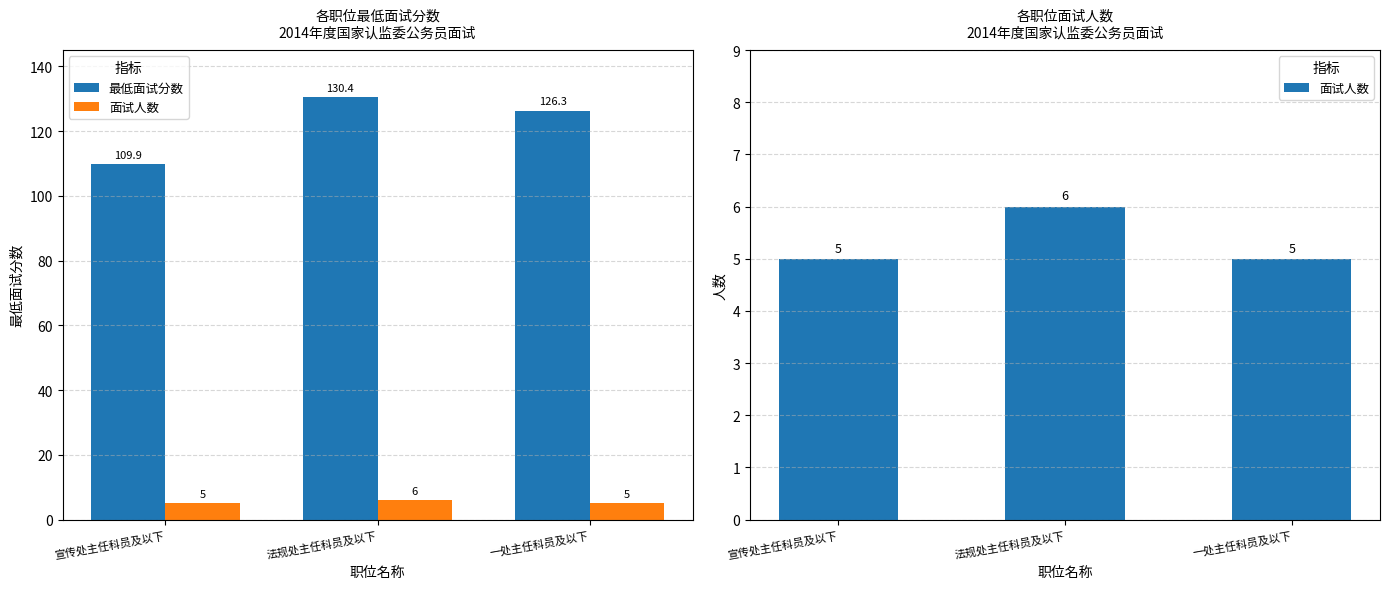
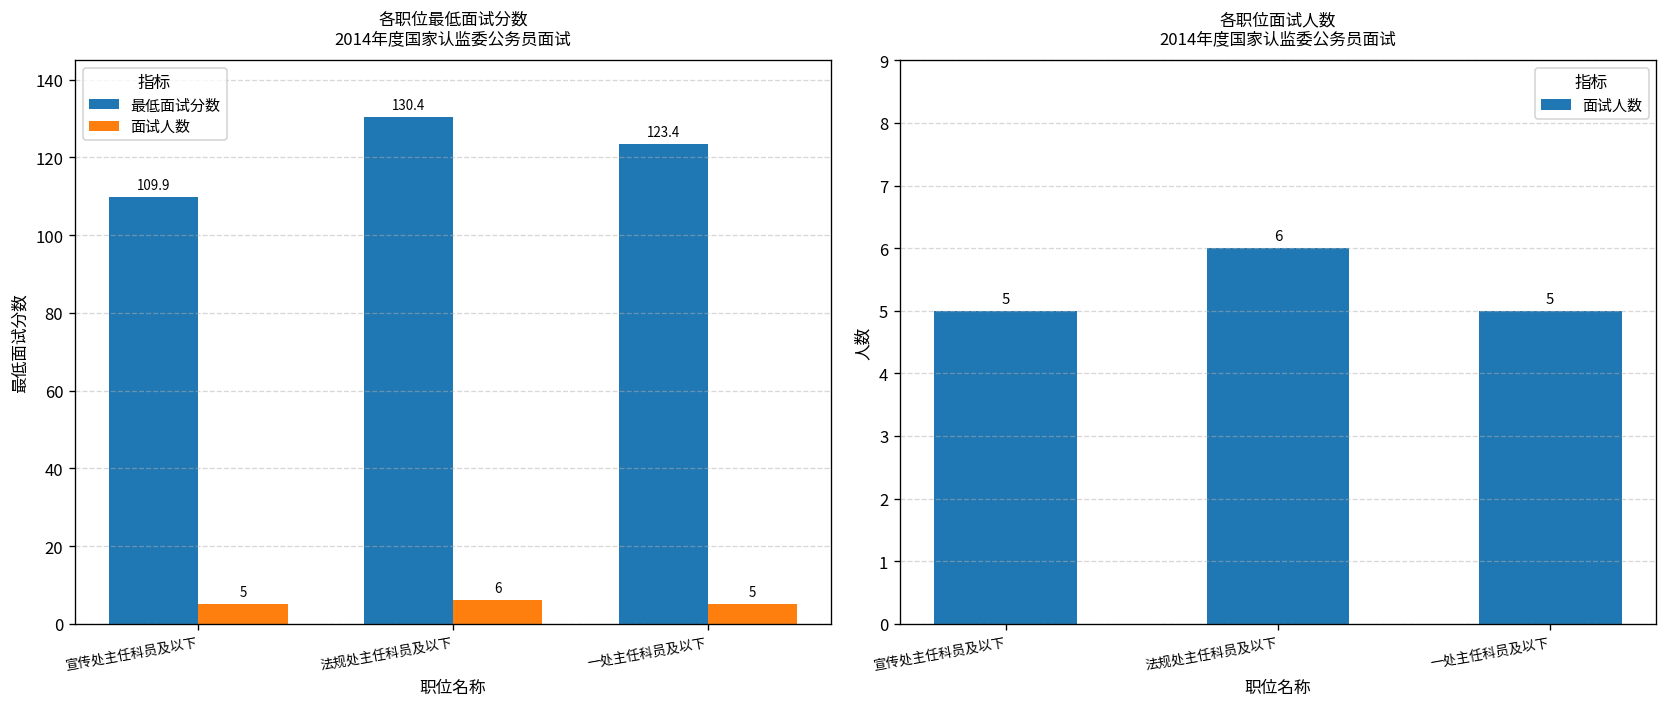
  {
    "各职位最低面试分数 2014年度国家认监委公务员面试": {
      "最低面试分数": {
        "宣传处主任科员及以下": 109.9,
        "法规处主任科员及以下": 130.4,
-       "一处主任科员及以下": 126.3
+       "一处主任科员及以下": 123.4
      }
    },
    "各职位面试人数 2014年度国家认监委公务员面试": {
      "宣传处主任科员及以下": 5,
      "法规处主任科员及以下": 6,
      "一处主任科员及以下": 5
    }
  }
